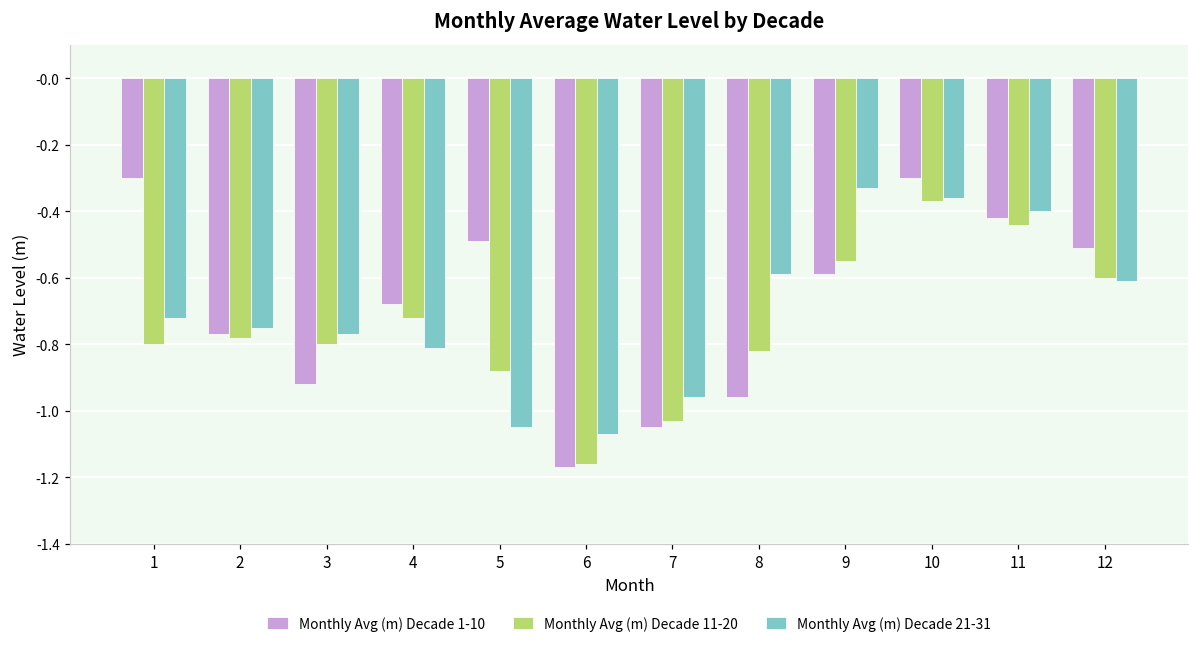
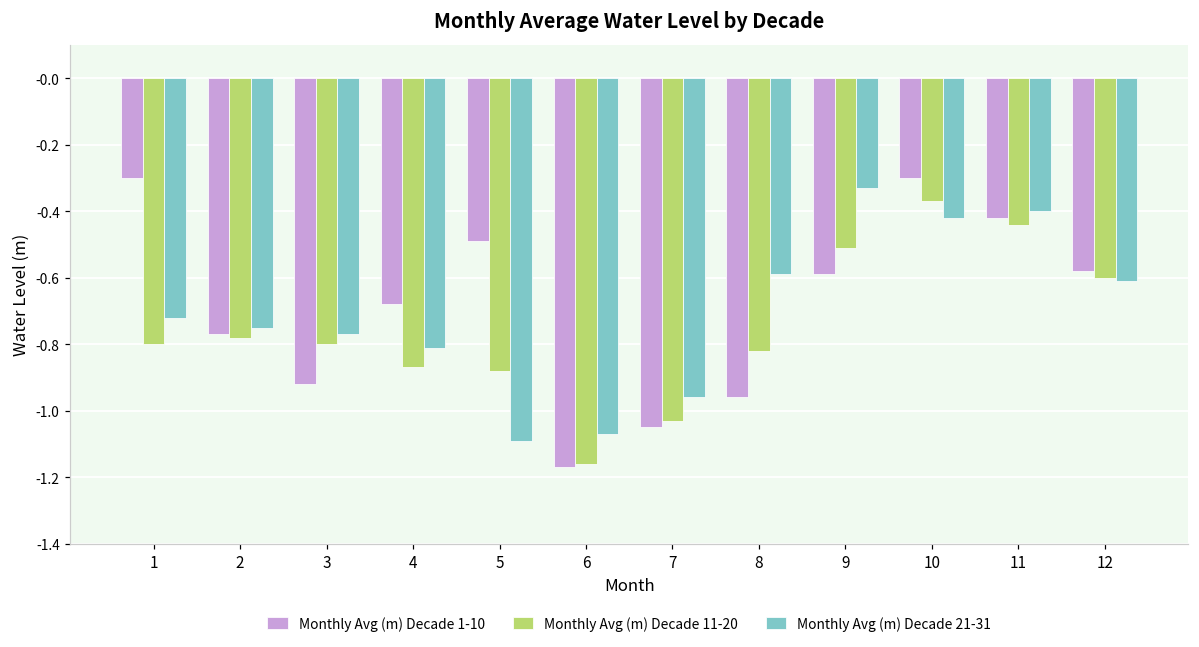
  {
    "Monthly Avg (m) Decade 1-10": {
      "1": -0.30,
      "2": -0.77,
      "3": -0.92,
      "4": -0.68,
      "5": -0.49,
      "6": -1.17,
      "7": -1.05,
      "8": -0.96,
      "9": -0.59,
      "10": -0.30,
      "11": -0.42,
-     "12": -0.51
+     "12": -0.58
    },
    "Monthly Avg (m) Decade 11-20": {
      "1": -0.80,
      "2": -0.78,
      "3": -0.80,
-     "4": -0.72,
+     "4": -0.87,
      "5": -0.88,
      "6": -1.16,
      "7": -1.03,
      "8": -0.82,
-     "9": -0.55,
+     "9": -0.51,
      "10": -0.37,
      "11": -0.44,
      "12": -0.60
    },
    "Monthly Avg (m) Decade 21-31": {
      "1": -0.72,
      "2": -0.75,
      "3": -0.77,
      "4": -0.81,
-     "5": -1.05,
+     "5": -1.09,
      "6": -1.07,
      "7": -0.96,
      "8": -0.59,
      "9": -0.33,
-     "10": -0.36,
+     "10": -0.42,
      "11": -0.40,
      "12": -0.61
    }
  }
